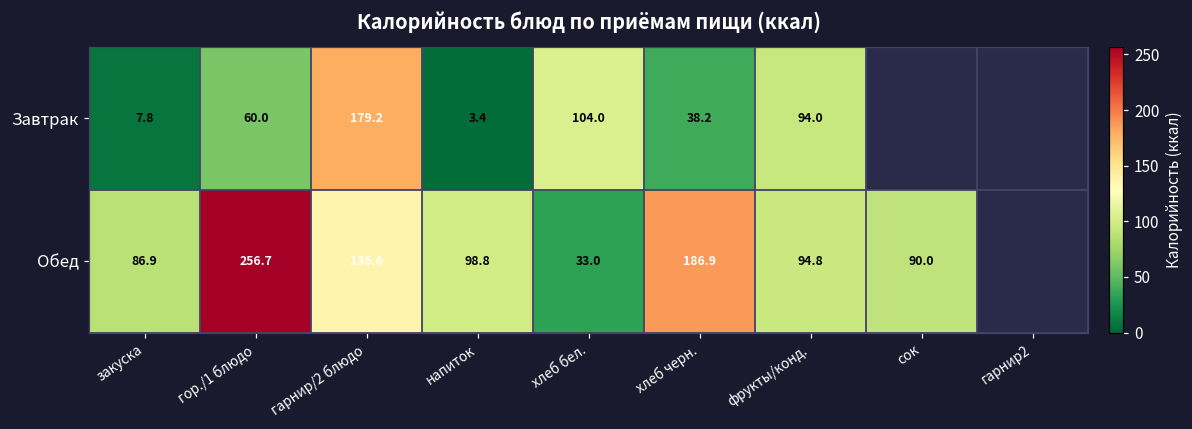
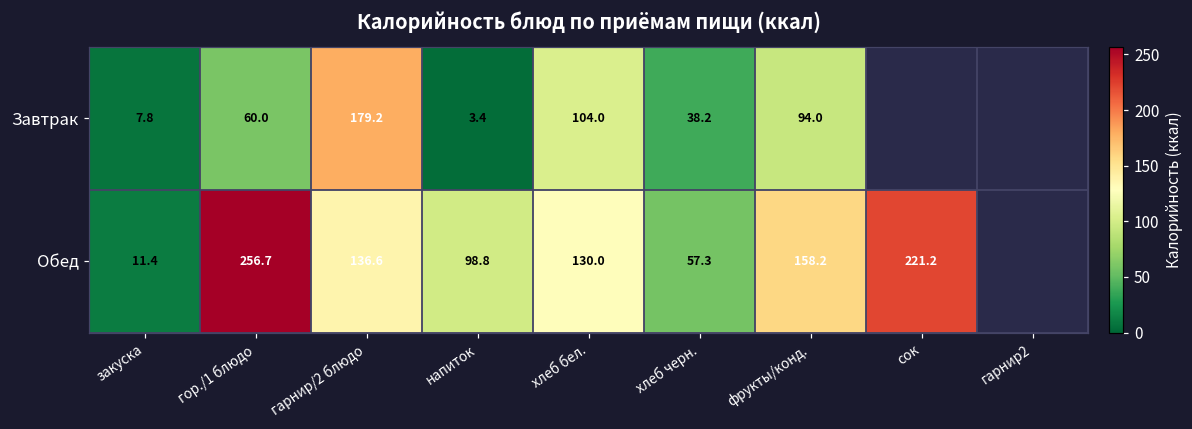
  {
    "Завтрак": {
      "закуска": 7.8,
      "гор./1 блюдо": 60.0,
      "гарнир/2 блюдо": 179.2,
      "напиток": 3.4,
      "хлеб бел.": 104.0,
      "хлеб черн.": 38.2,
      "фрукты/конд.": 94.0
    },
    "Обед": {
-     "закуска": 86.9,
+     "закуска": 11.4,
      "гор./1 блюдо": 256.7,
      "гарнир/2 блюдо": 136.6,
      "напиток": 98.8,
-     "хлеб бел.": 33.0,
-     "хлеб черн.": 186.9,
-     "фрукты/конд.": 94.8,
-     "сок": 90.0
+     "хлеб бел.": 130.0,
+     "хлеб черн.": 57.3,
+     "фрукты/конд.": 158.2,
+     "сок": 221.2
    }
  }
